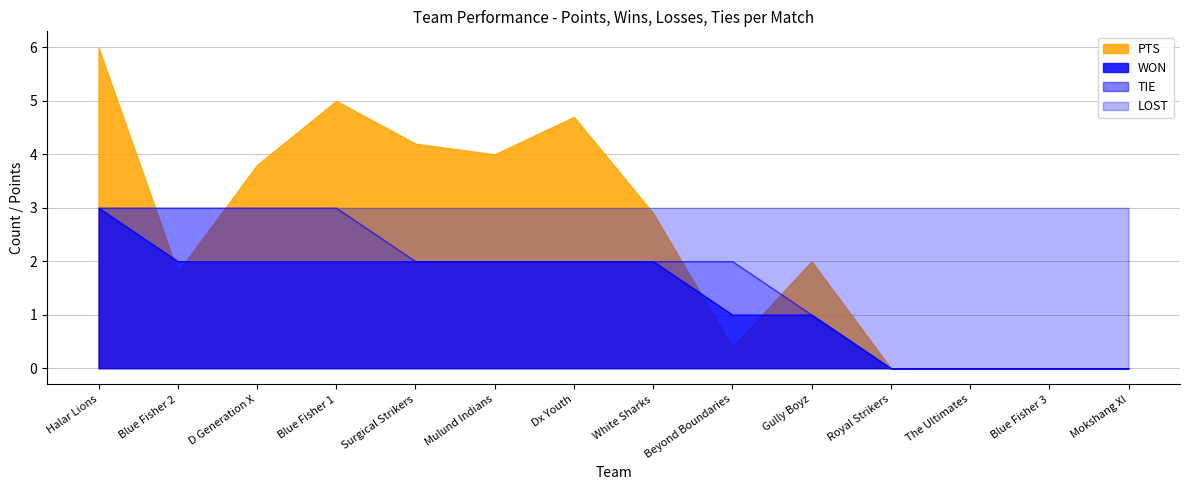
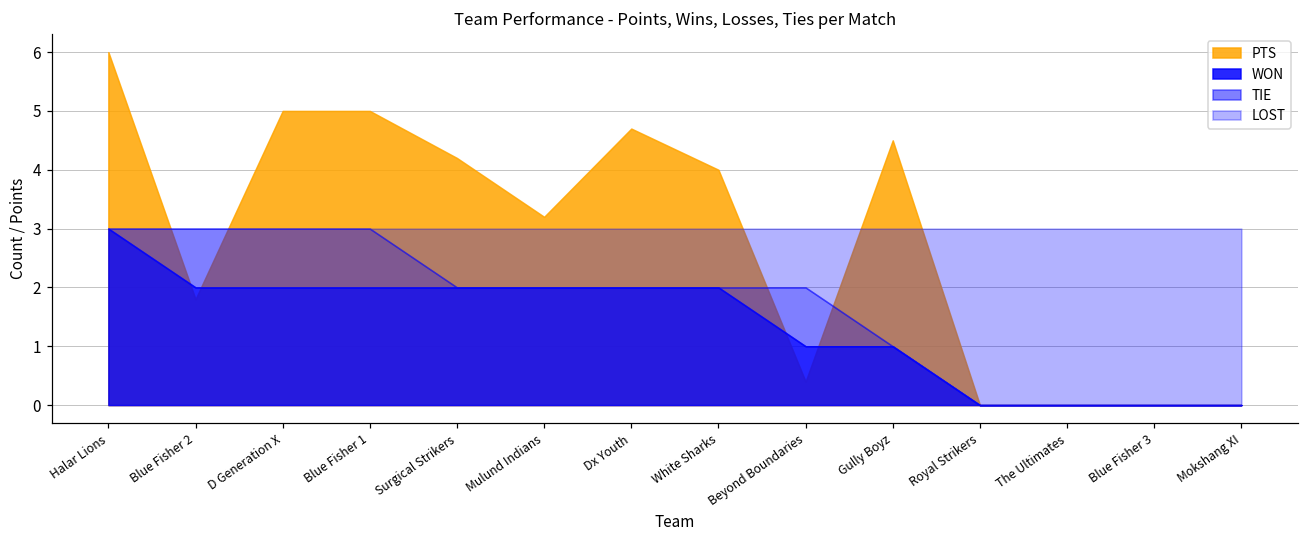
  {
    "PTS": {
      "Halar Lions": 6.0,
      "Blue Fisher 2": 1.8,
-     "D Generation X": 3.8,
+     "D Generation X": 5.0,
      "Blue Fisher 1": 5.0,
      "Surgical Strikers": 4.2,
-     "Mulund Indians": 4.0,
+     "Mulund Indians": 3.2,
      "Dx Youth": 4.7,
-     "White Sharks": 2.9,
+     "White Sharks": 4.0,
      "Beyond Boundaries": 0.4,
-     "Gully Boyz": 2.0
+     "Gully Boyz": 4.5
    }
  }
